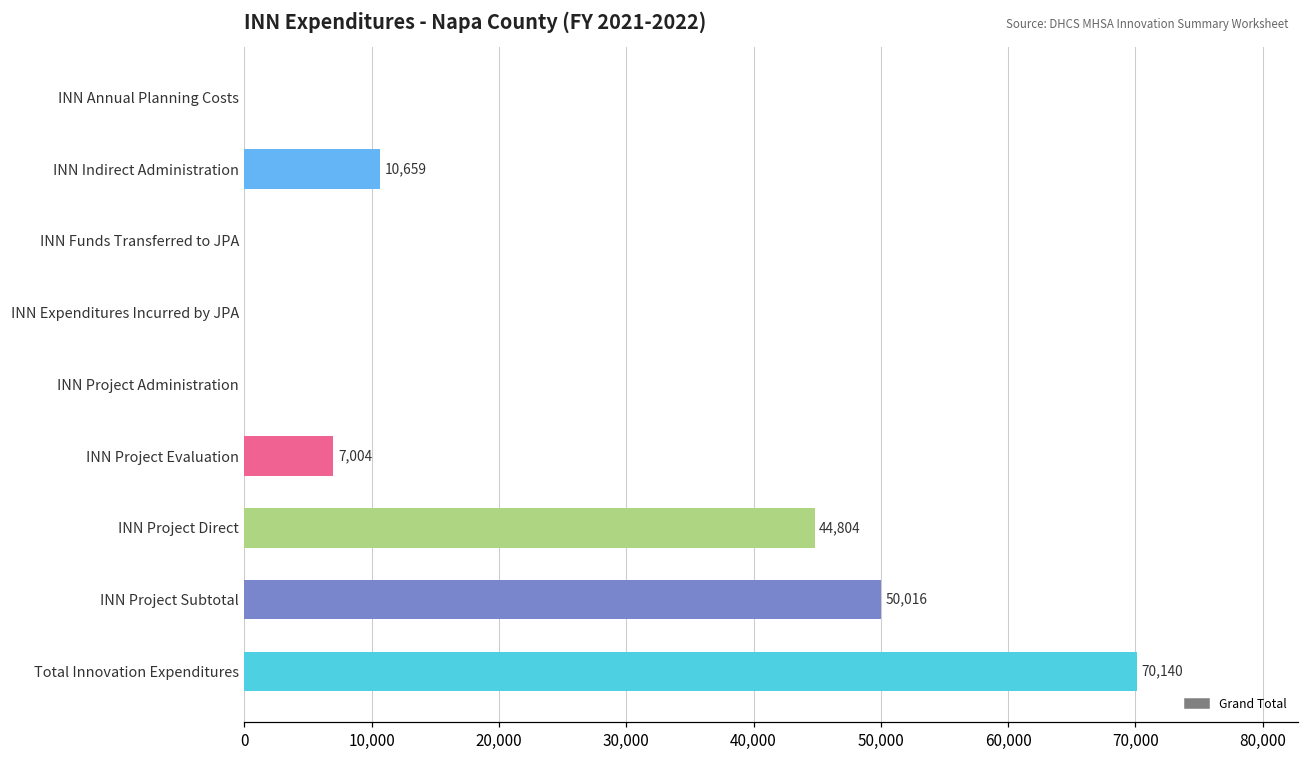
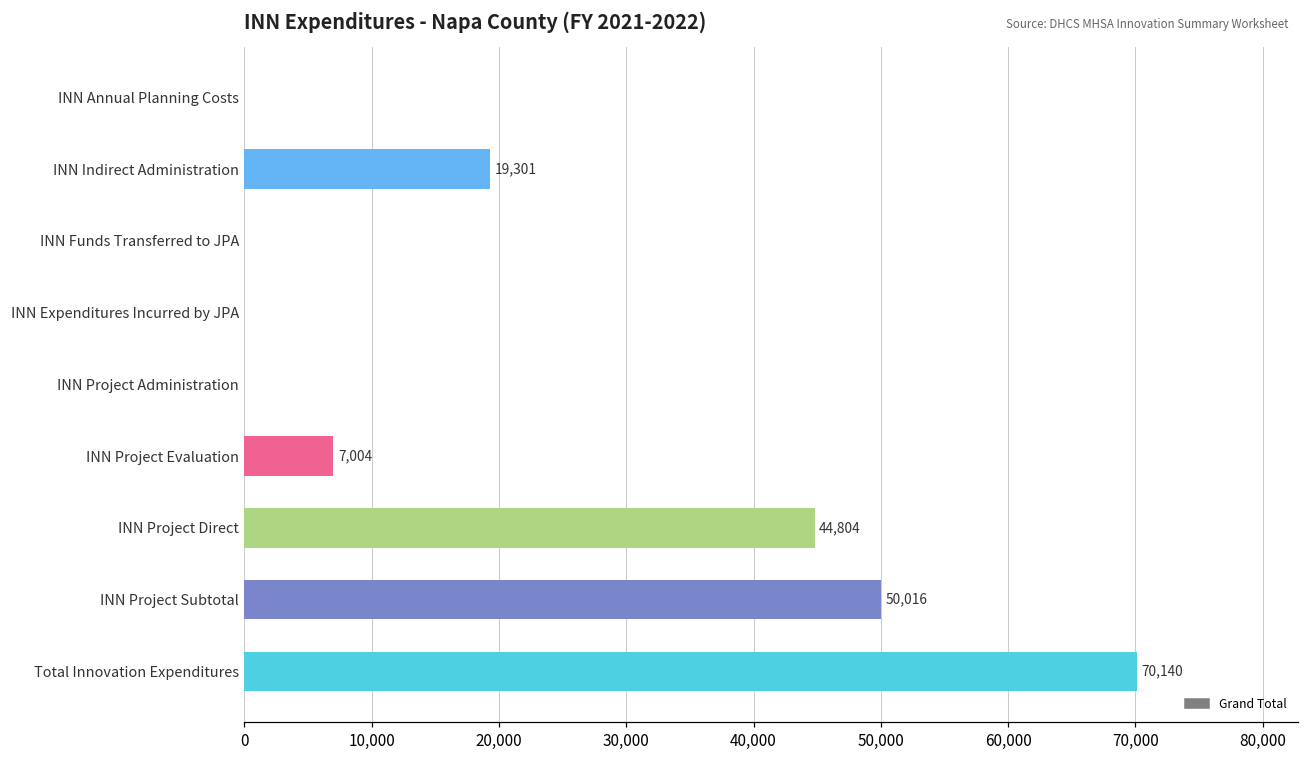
  {
-   "INN Indirect Administration": "10,659",
+   "INN Indirect Administration": "19,301",
    "INN Project Evaluation": "7,004",
    "INN Project Direct": "44,804",
    "INN Project Subtotal": "50,016",
    "Total Innovation Expenditures": "70,140"
  }
